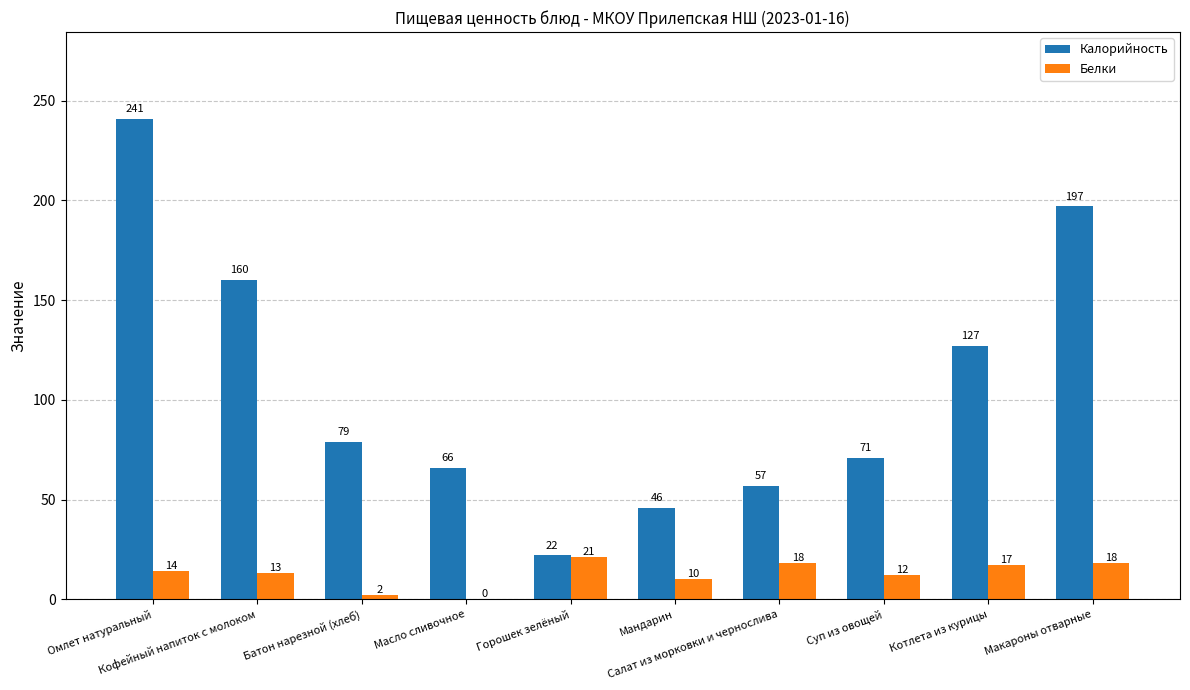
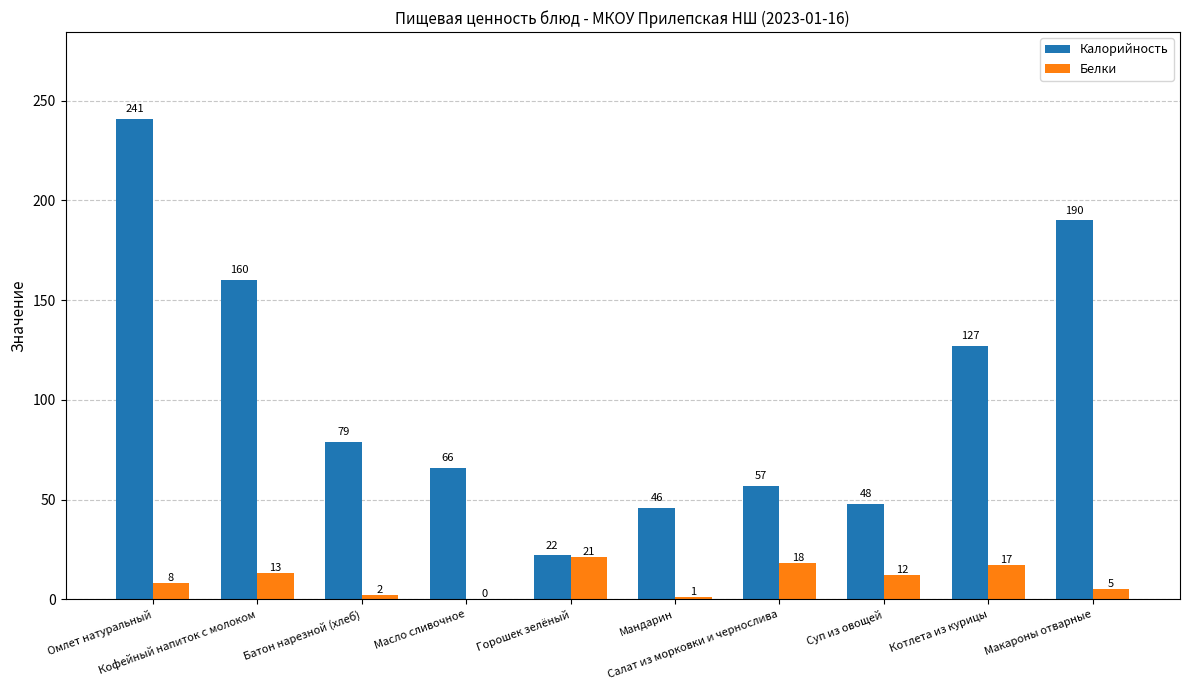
  {
    "Калорийность": {
      "Омлет натуральный": 241,
      "Кофейный напиток с молоком": 160,
      "Батон нарезной (хлеб)": 79,
      "Масло сливочное": 66,
      "Горошек зелёный": 22,
      "Мандарин": 46,
      "Салат из морковки и чернослива": 57,
-     "Суп из овощей": 71,
+     "Суп из овощей": 48,
      "Котлета из курицы": 127,
-     "Макароны отварные": 197
+     "Макароны отварные": 190
    },
    "Белки": {
-     "Омлет натуральный": 14,
+     "Омлет натуральный": 8,
      "Кофейный напиток с молоком": 13,
      "Батон нарезной (хлеб)": 2,
      "Масло сливочное": 0,
      "Горошек зелёный": 21,
-     "Мандарин": 10,
+     "Мандарин": 1,
      "Салат из морковки и чернослива": 18,
      "Суп из овощей": 12,
      "Котлета из курицы": 17,
-     "Макароны отварные": 18
+     "Макароны отварные": 5
    }
  }
